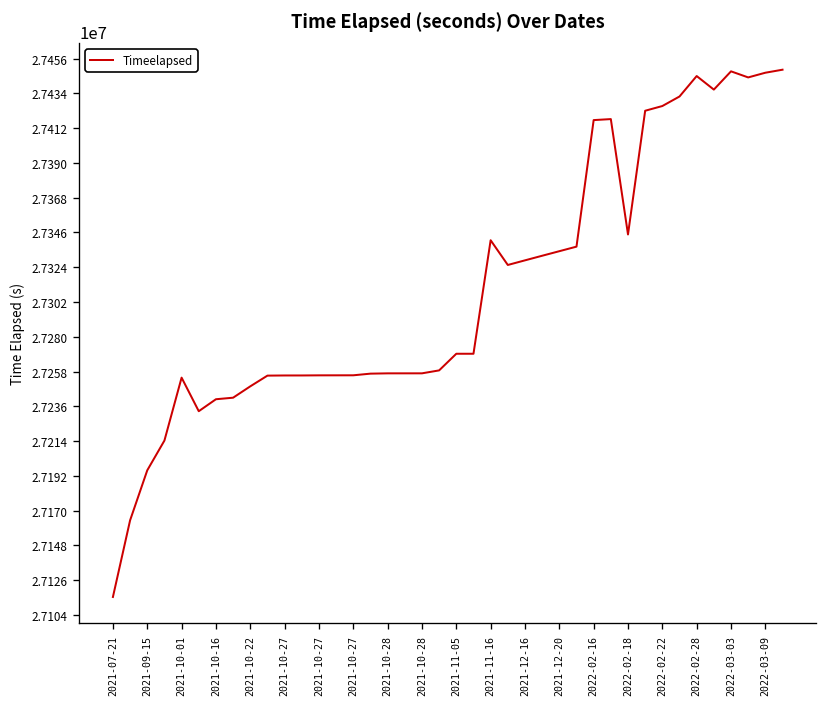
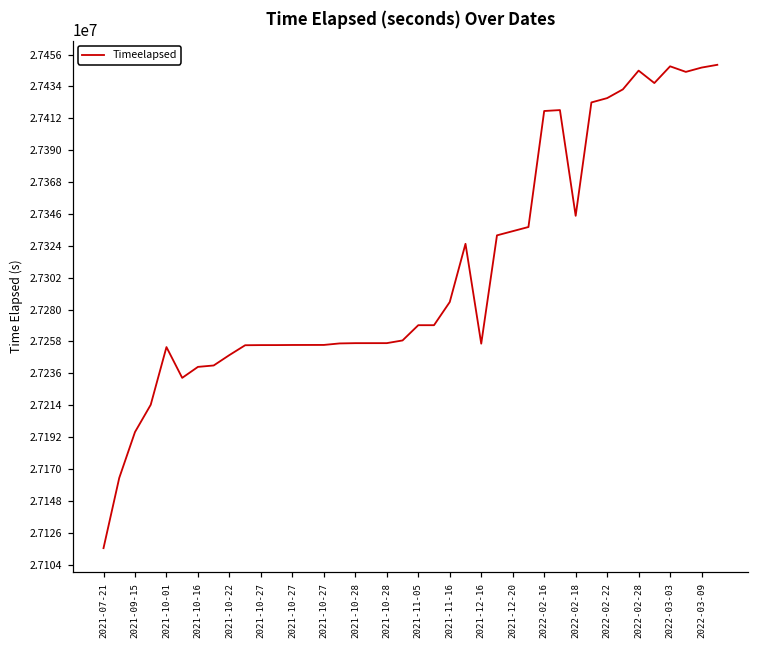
  {
    "2021-07-21": 27115000,
    "2021-09-15": 27196000,
    "2021-10-01": 27254000,
    "2021-10-16": 27240000,
    "2021-10-22": 27249000,
-   "2021-11-16": 27341000,
-   "2021-12-16": 27328000,
+   "2021-11-16": 27285000,
+   "2021-12-16": 27256000,
    "2021-12-20": 27334000,
    "2022-02-18": 27345000,
    "2022-02-22": 27426000,
    "2022-02-28": 27445000,
    "2022-03-03": 27448000,
    "2022-03-09": 27447000
  }
